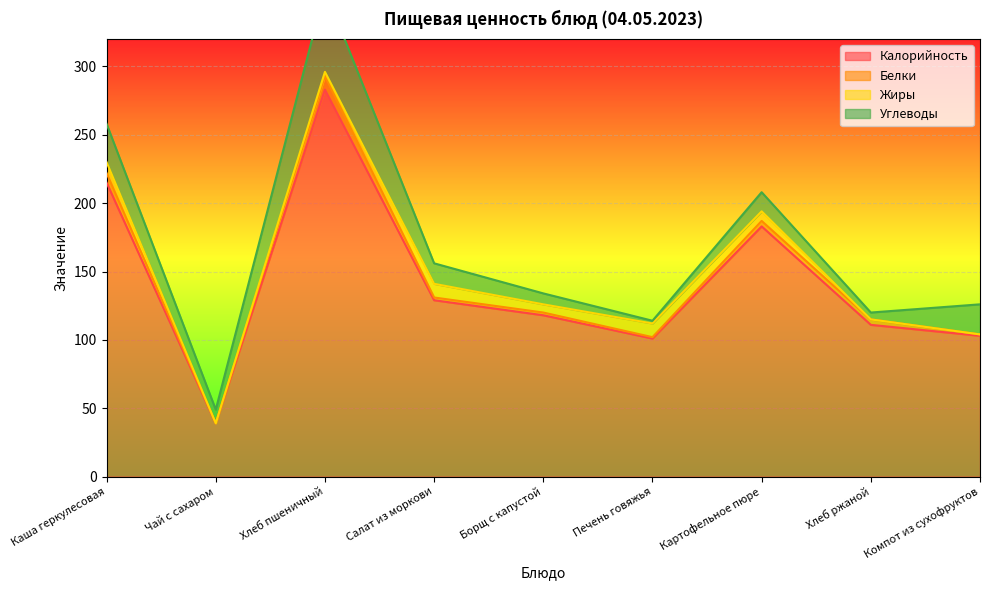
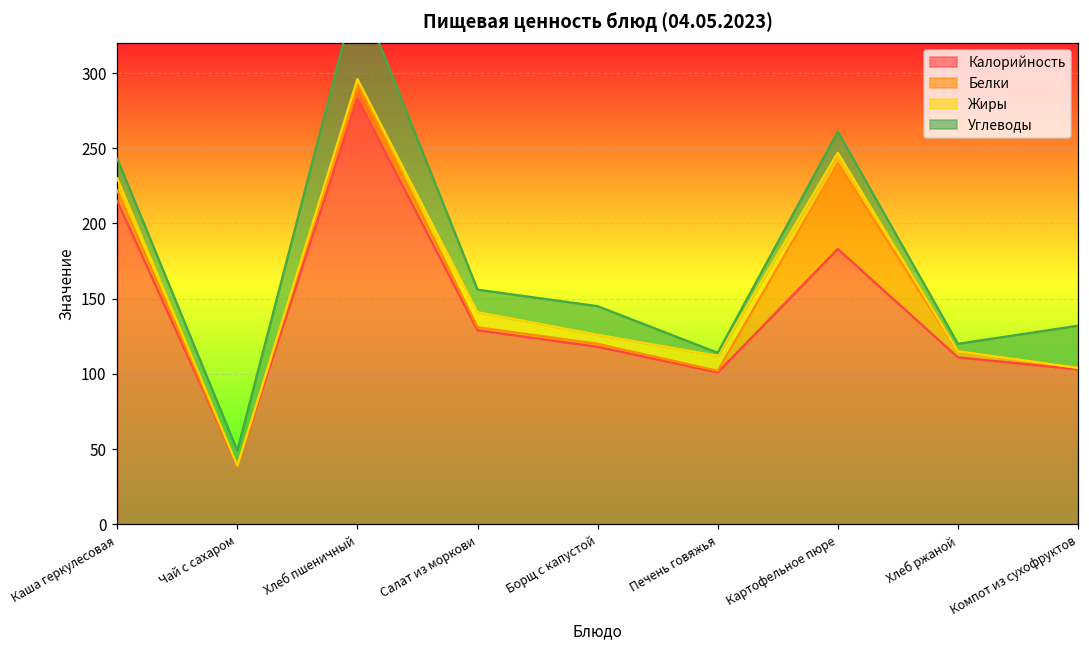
  {
    "Калорийность": {
      "Каша геркулесовая": 215,
      "Хлеб пшеничный": 283,
      "Салат из моркови": 129,
      "Борщ с капустой": 118,
      "Картофельное пюре": 183,
      "Хлеб ржаной": 111
    },
    "Белки": {
      "Каша геркулесовая": 7,
      "Хлеб пшеничный": 10,
      "Салат из моркови": 2,
      "Борщ с капустой": 2,
-     "Картофельное пюре": 4
+     "Картофельное пюре": 57
    },
    "Жиры": {
      "Каша геркулесовая": 8,
      "Хлеб пшеничный": 3,
      "Салат из моркови": 10,
      "Борщ с капустой": 6,
      "Печень говяжья": 10,
      "Картофельное пюре": 7
    },
    "Углеводы": {
-     "Каша геркулесовая": 28,
+     "Каша геркулесовая": 13,
      "Чай с сахаром": 10,
      "Салат из моркови": 15,
-     "Борщ с капустой": 8,
+     "Борщ с капустой": 19,
      "Печень говяжья": 2,
      "Картофельное пюре": 14,
      "Хлеб ржаной": 5,
-     "Компот из сухофруктов": 22
+     "Компот из сухофруктов": 28
    }
  }
